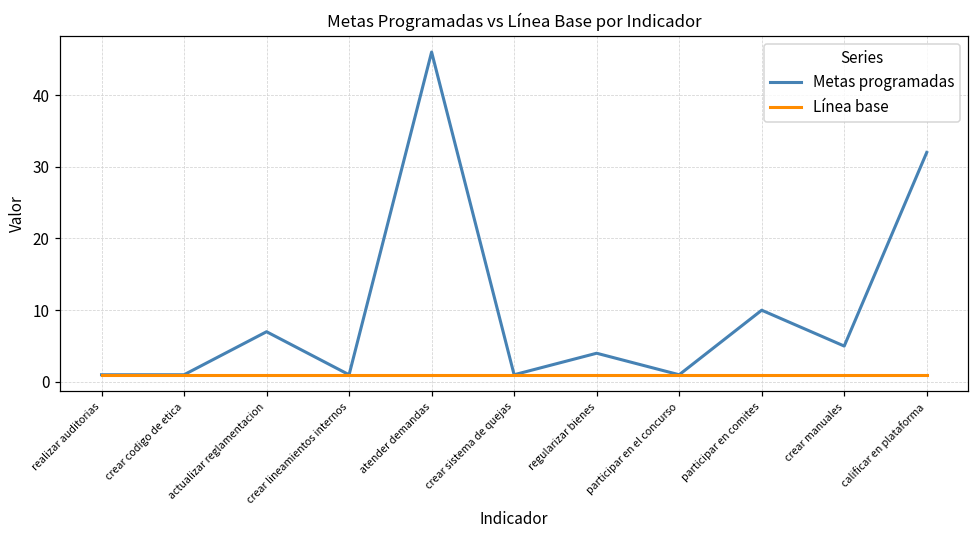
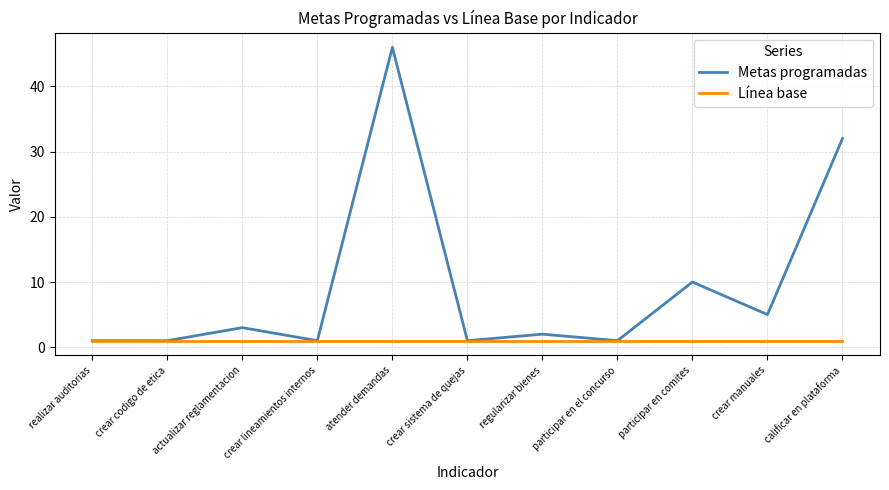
  {
    "Metas programadas": {
-     "actualizar reglamentacion": 7,
+     "actualizar reglamentacion": 3,
      "atender demandas": 46,
-     "regularizar bienes": 4,
+     "regularizar bienes": 2,
      "participar en comites": 10,
      "crear manuales": 5,
      "calificar en plataforma": 32
    },
    "Línea base": {
      "actualizar reglamentacion": 1,
      "atender demandas": 1,
      "regularizar bienes": 1,
      "participar en comites": 1,
      "crear manuales": 1,
      "calificar en plataforma": 1
    }
  }
